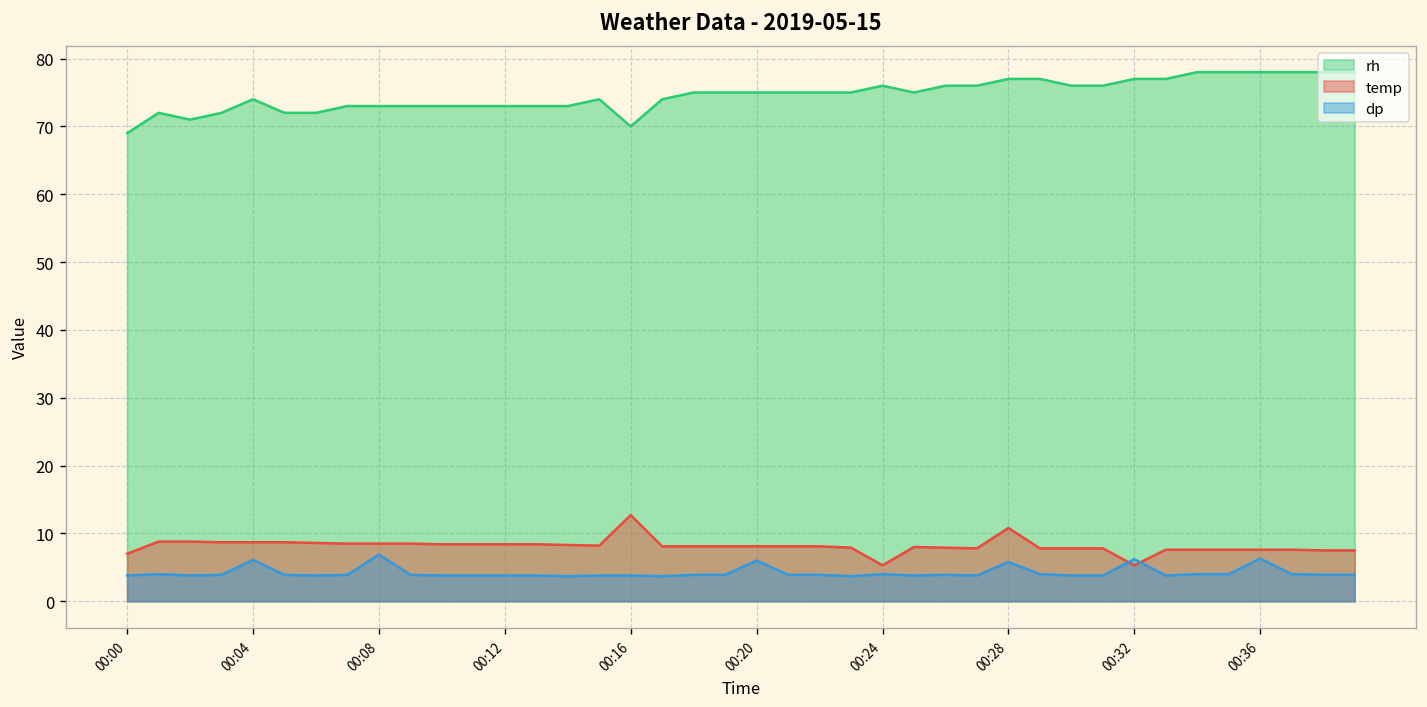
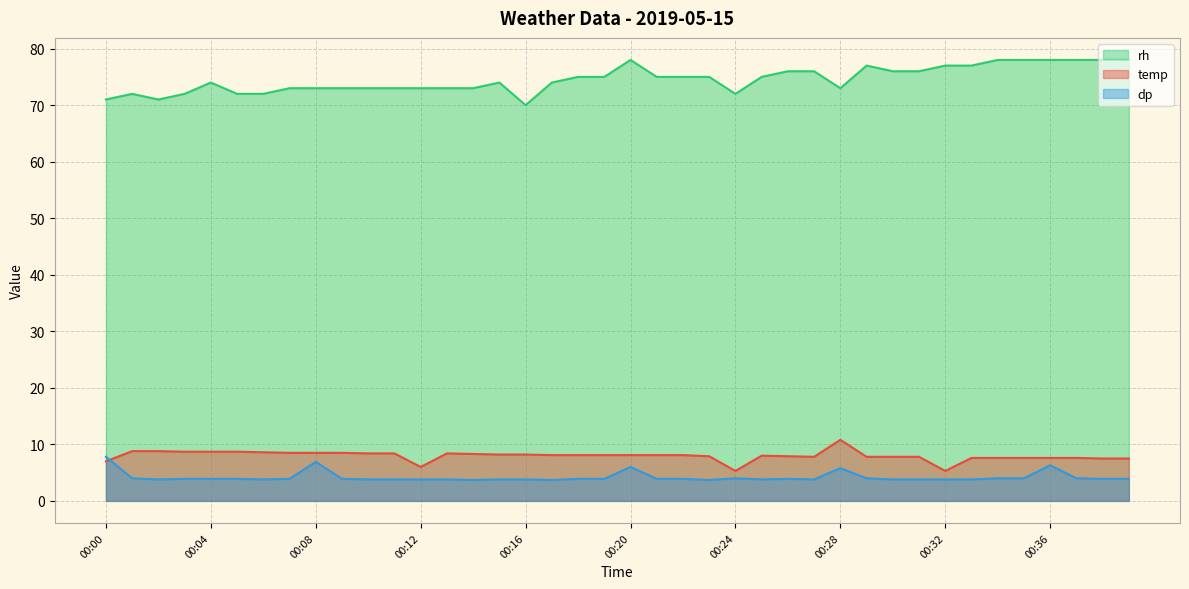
  {
    "rh": {
-     "00:00": 69,
+     "00:00": 71,
      "00:04": 74,
      "00:08": 73,
      "00:12": 73,
      "00:16": 70,
-     "00:20": 75,
-     "00:24": 76,
-     "00:28": 77,
+     "00:20": 78,
+     "00:24": 72,
+     "00:28": 73,
      "00:32": 77,
      "00:36": 78
    },
    "temp": {
      "00:00": 7,
      "00:04": 9,
      "00:08": 9,
-     "00:12": 8,
-     "00:16": 13,
+     "00:12": 6,
+     "00:16": 8,
      "00:20": 8,
      "00:24": 5,
      "00:28": 11,
      "00:32": 5,
      "00:36": 8
    },
    "dp": {
-     "00:00": 4,
-     "00:04": 6,
+     "00:00": 8,
+     "00:04": 4,
      "00:08": 7,
      "00:12": 4,
      "00:16": 4,
      "00:20": 6,
      "00:24": 4,
      "00:28": 6,
-     "00:32": 6,
+     "00:32": 4,
      "00:36": 6
    }
  }
